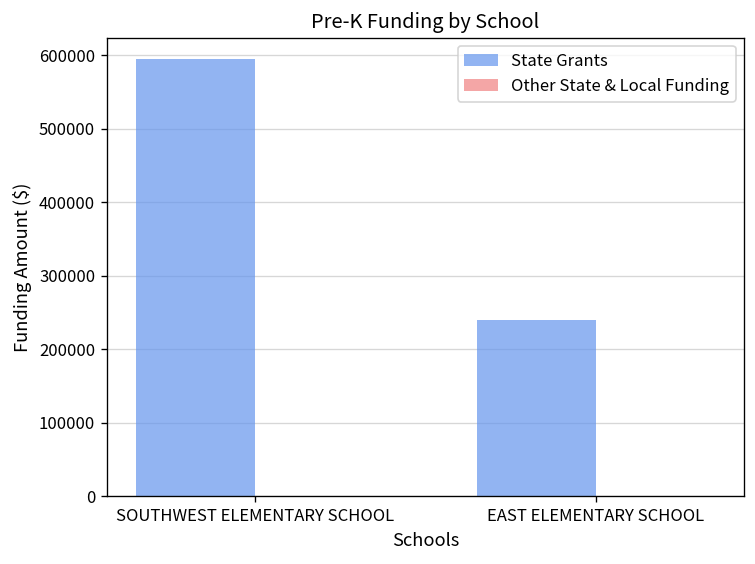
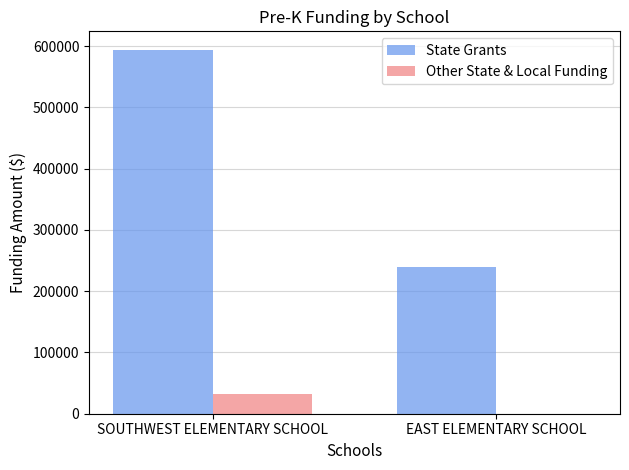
  {
    "State Grants": {
      "SOUTHWEST ELEMENTARY SCHOOL": 590000,
      "EAST ELEMENTARY SCHOOL": 240000
    },
    "Other State & Local Funding": {
-     "SOUTHWEST ELEMENTARY SCHOOL": 0,
+     "SOUTHWEST ELEMENTARY SCHOOL": 30000,
      "EAST ELEMENTARY SCHOOL": 0
    }
  }
